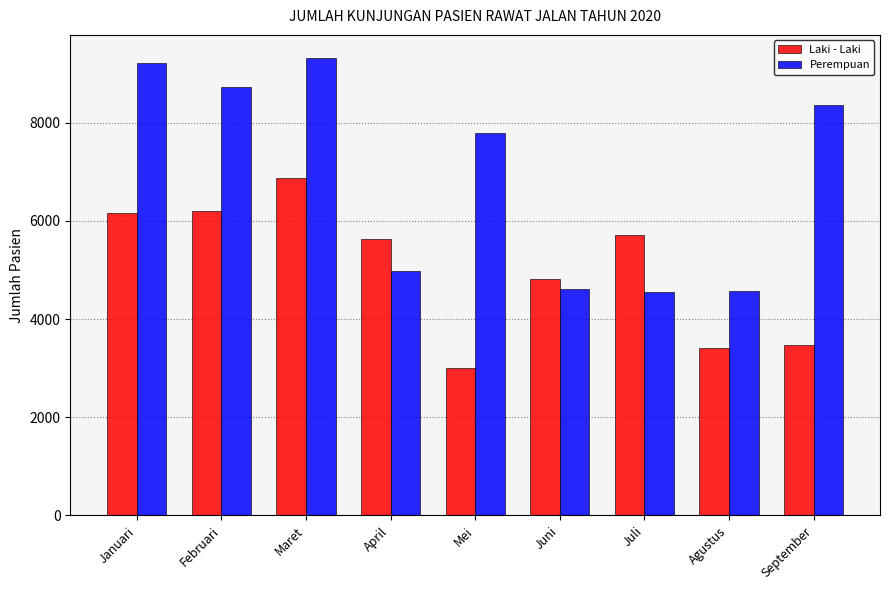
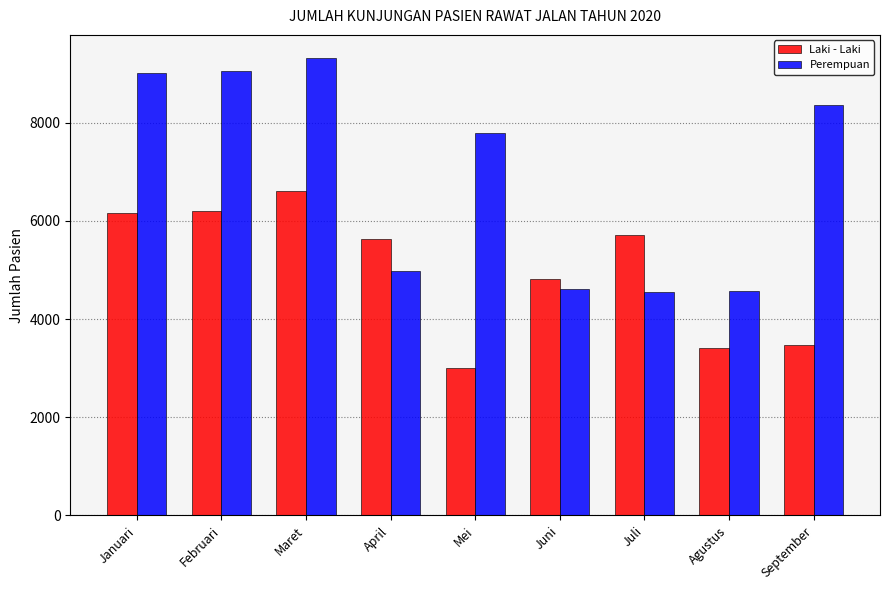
  {
    "Laki - Laki": {
      "Januari": 6200,
      "Februari": 6200,
-     "Maret": 6900,
+     "Maret": 6600,
      "April": 5600,
      "Mei": 3000,
      "Juni": 4800,
      "Juli": 5700,
      "Agustus": 3400,
      "September": 3500
    },
    "Perempuan": {
-     "Januari": 9200,
-     "Februari": 8700,
+     "Januari": 9000,
+     "Februari": 9000,
      "Maret": 9300,
      "April": 5000,
      "Mei": 7800,
      "Juni": 4600,
      "Juli": 4500,
      "Agustus": 4600,
      "September": 8400
    }
  }
